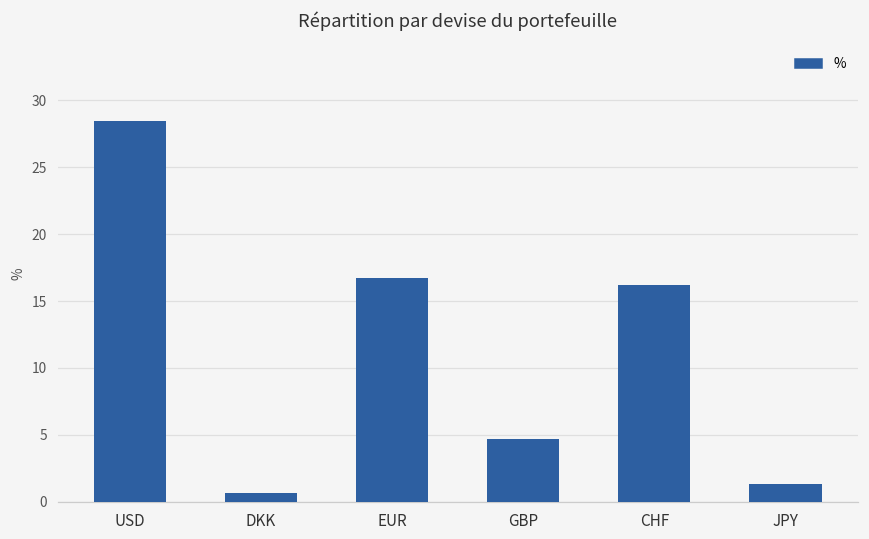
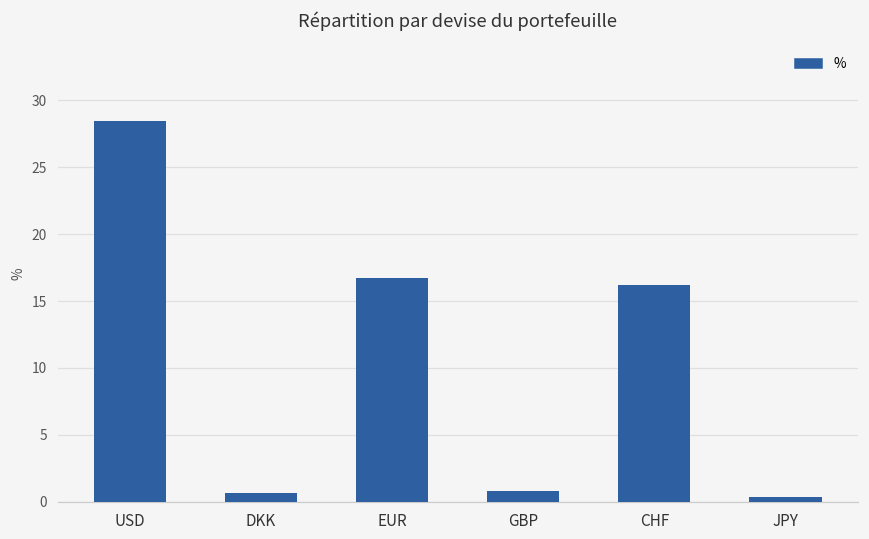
  {
    "USD": 28.4,
    "DKK": 0.7,
    "EUR": 16.7,
-   "GBP": 4.7,
+   "GBP": 0.8,
    "CHF": 16.2,
-   "JPY": 1.4
+   "JPY": 0.4
  }
